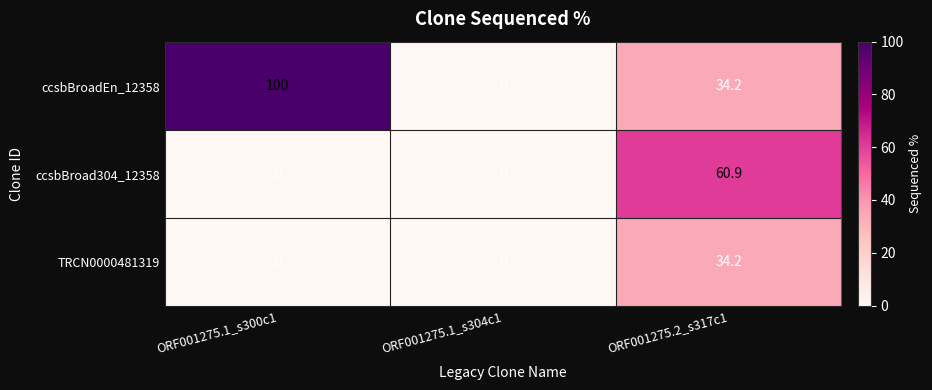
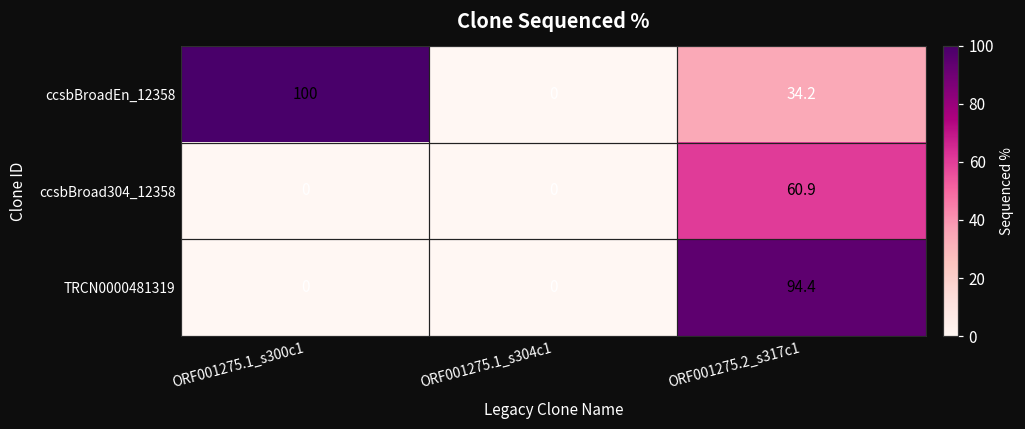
  {
    "ccsbBroadEn_12358": {
      "ORF001275.1_s300c1": 100,
      "ORF001275.2_s317c1": 34.2
    },
    "ccsbBroad304_12358": {
      "ORF001275.2_s317c1": 60.9
    },
    "TRCN0000481319": {
-     "ORF001275.2_s317c1": 34.2
+     "ORF001275.2_s317c1": 94.4
    }
  }
